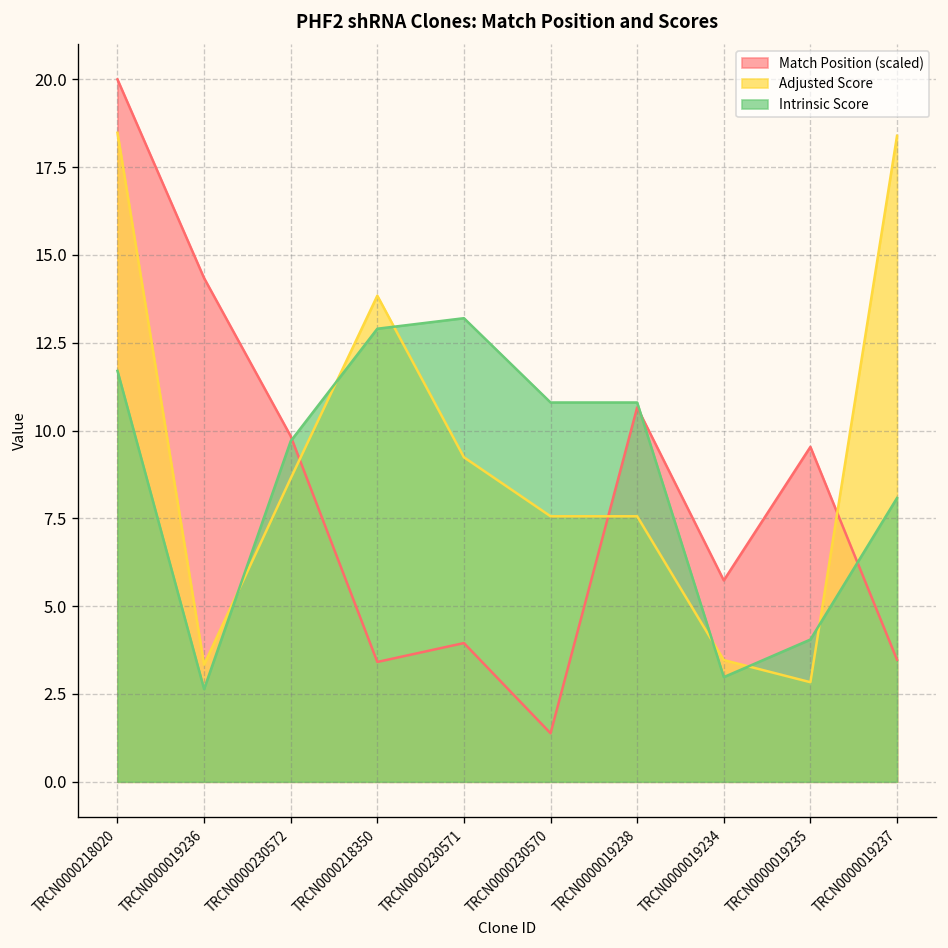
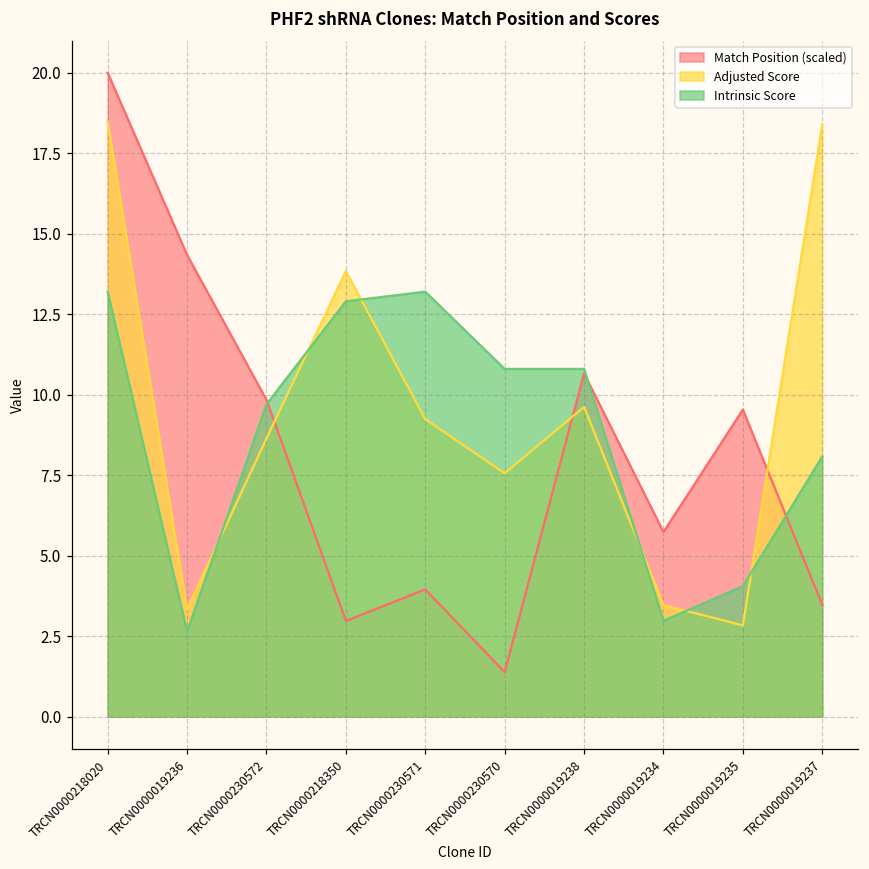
  {
    "Match Position (scaled)": {
      "TRCN0000218020": 20.0,
      "TRCN0000019236": 14.3,
      "TRCN0000230572": 9.8,
-     "TRCN0000218350": 3.4,
+     "TRCN0000218350": 3.0,
      "TRCN0000230571": 3.9,
      "TRCN0000230570": 1.4,
      "TRCN0000019238": 10.7,
      "TRCN0000019234": 5.7,
      "TRCN0000019235": 9.5,
      "TRCN0000019237": 3.5
    },
    "Adjusted Score": {
      "TRCN0000218020": 18.5,
      "TRCN0000019236": 3.3,
      "TRCN0000230572": 8.6,
      "TRCN0000218350": 13.8,
      "TRCN0000230571": 9.2,
      "TRCN0000230570": 7.6,
-     "TRCN0000019238": 7.6,
+     "TRCN0000019238": 9.6,
      "TRCN0000019234": 3.5,
      "TRCN0000019235": 2.8,
      "TRCN0000019237": 18.4
    },
    "Intrinsic Score": {
-     "TRCN0000218020": 11.7,
+     "TRCN0000218020": 13.2,
      "TRCN0000019236": 2.6,
      "TRCN0000230572": 9.7,
      "TRCN0000218350": 12.9,
      "TRCN0000230571": 13.2,
      "TRCN0000230570": 10.8,
      "TRCN0000019238": 10.8,
      "TRCN0000019234": 3.0,
      "TRCN0000019235": 4.1,
      "TRCN0000019237": 8.1
    }
  }
